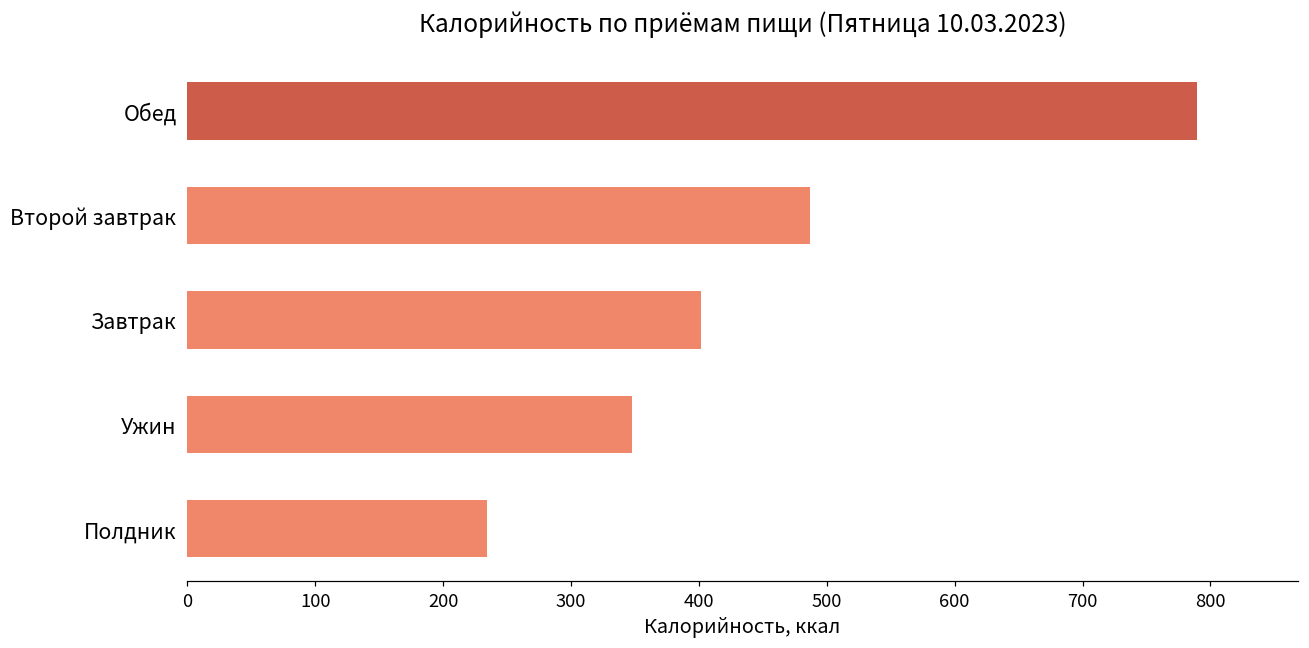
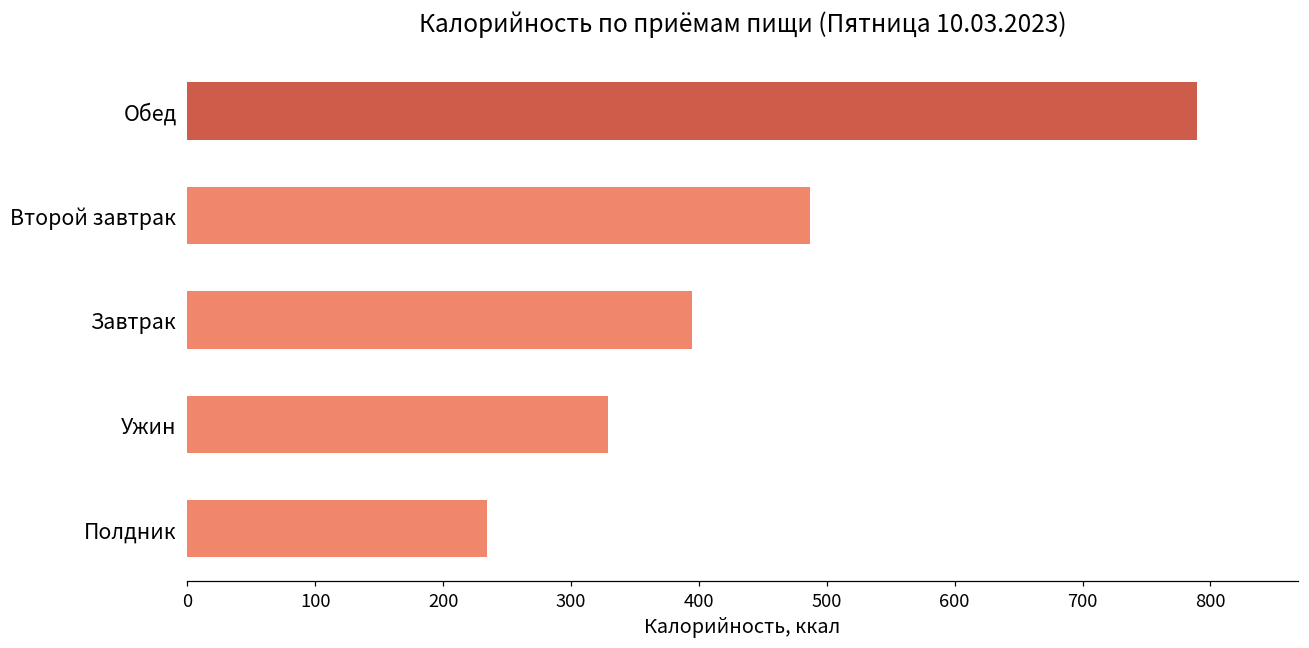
  {
    "Обед": 790,
    "Второй завтрак": 487,
-   "Завтрак": 401,
-   "Ужин": 348,
+   "Завтрак": 394,
+   "Ужин": 329,
    "Полдник": 235
  }
